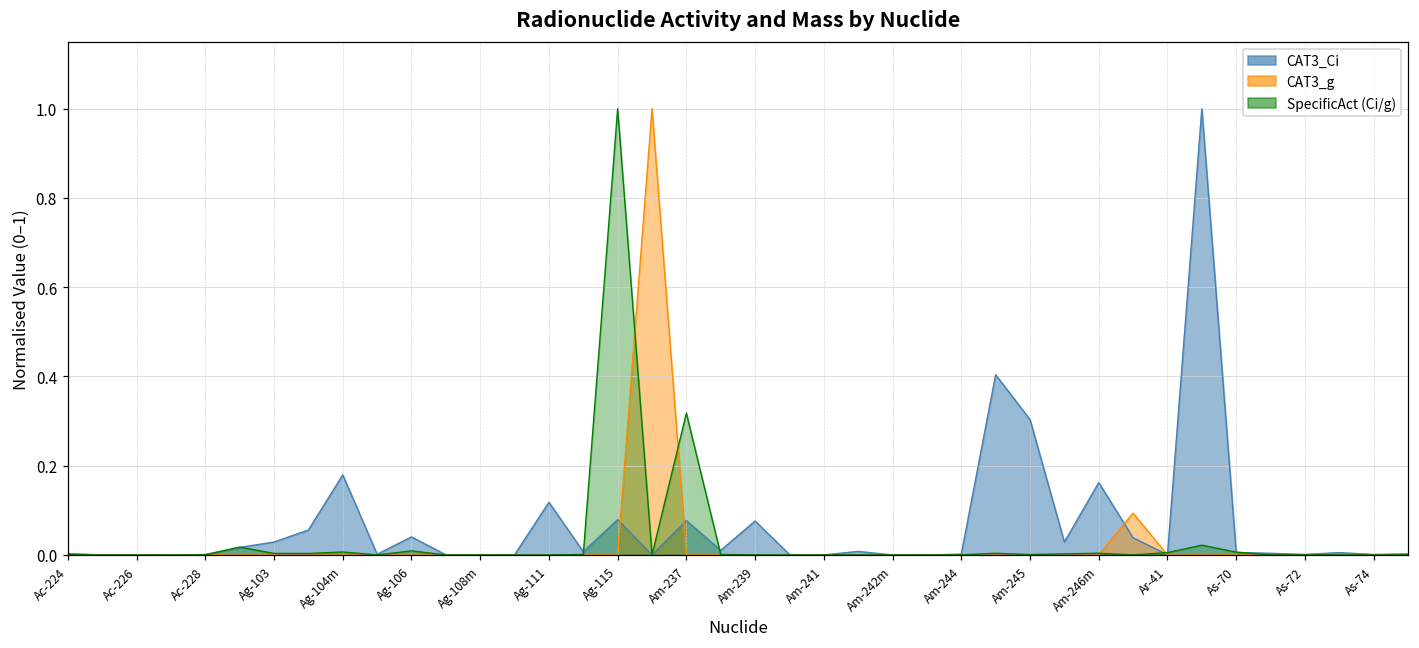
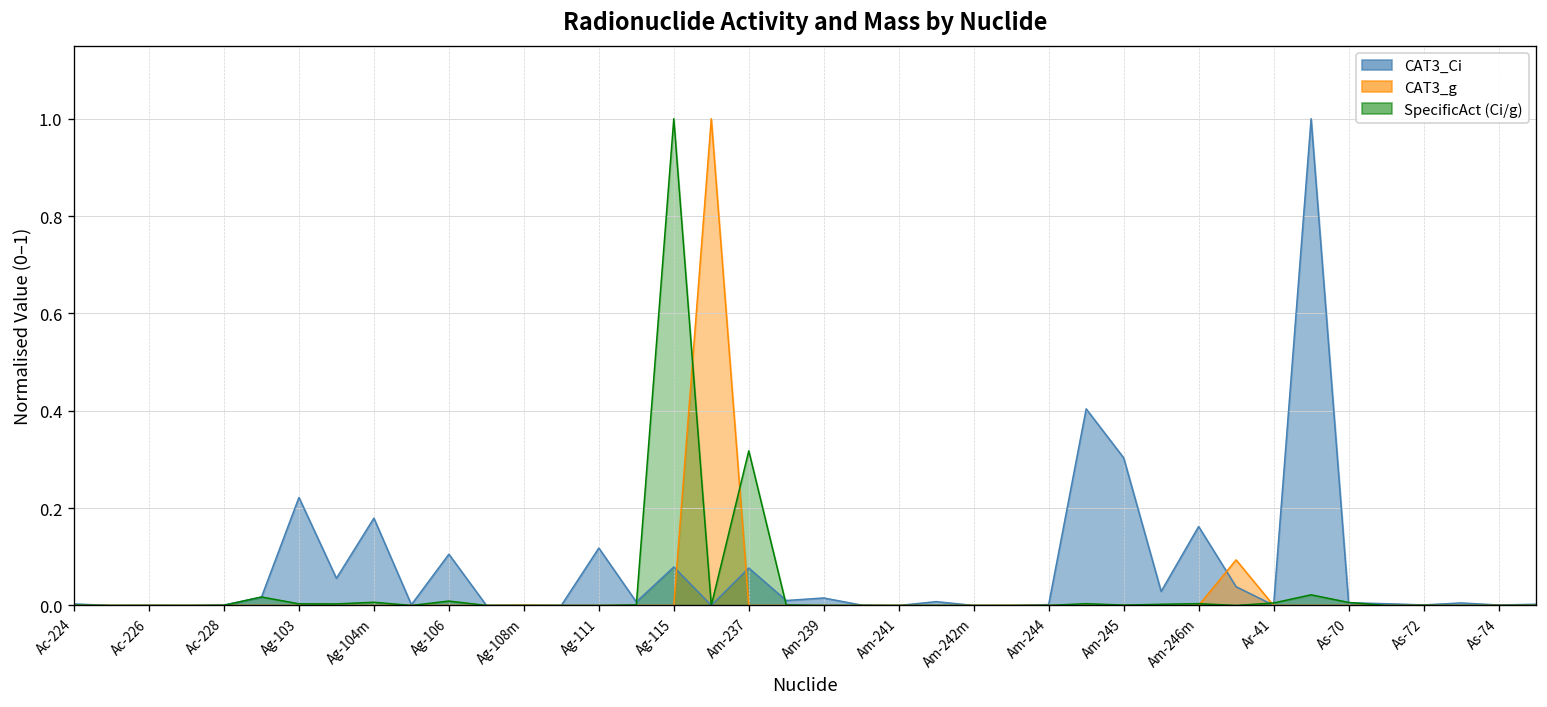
  {
    "CAT3_Ci": {
-     "Ag-103": 0.03,
+     "Ag-103": 0.22,
      "Ag-104m": 0.18,
-     "Ag-106": 0.04,
+     "Ag-106": 0.11,
      "Ag-111": 0.12,
      "Ag-115": 0.08,
      "Am-237": 0.08,
-     "Am-239": 0.08,
+     "Am-239": 0.02,
      "Am-245": 0.30,
      "Am-246m": 0.16
    },
    "CAT3_g": {
      "Ag-104m": 0.00,
      "Ag-106": 0.00,
      "Ag-115": 0.00,
      "Am-237": 0.00
    },
    "SpecificAct (Ci/g)": {
      "Ag-104m": 0.01,
      "Ag-106": 0.01,
      "Ag-115": 1.00,
      "Am-237": 0.32
    }
  }
